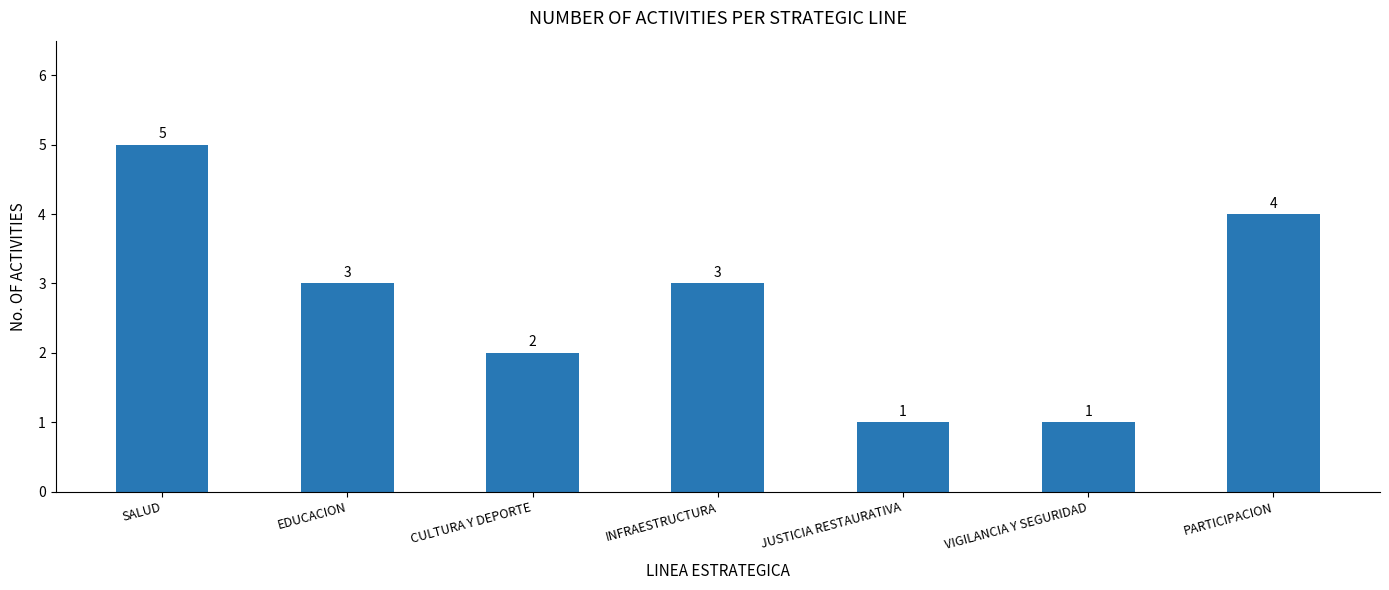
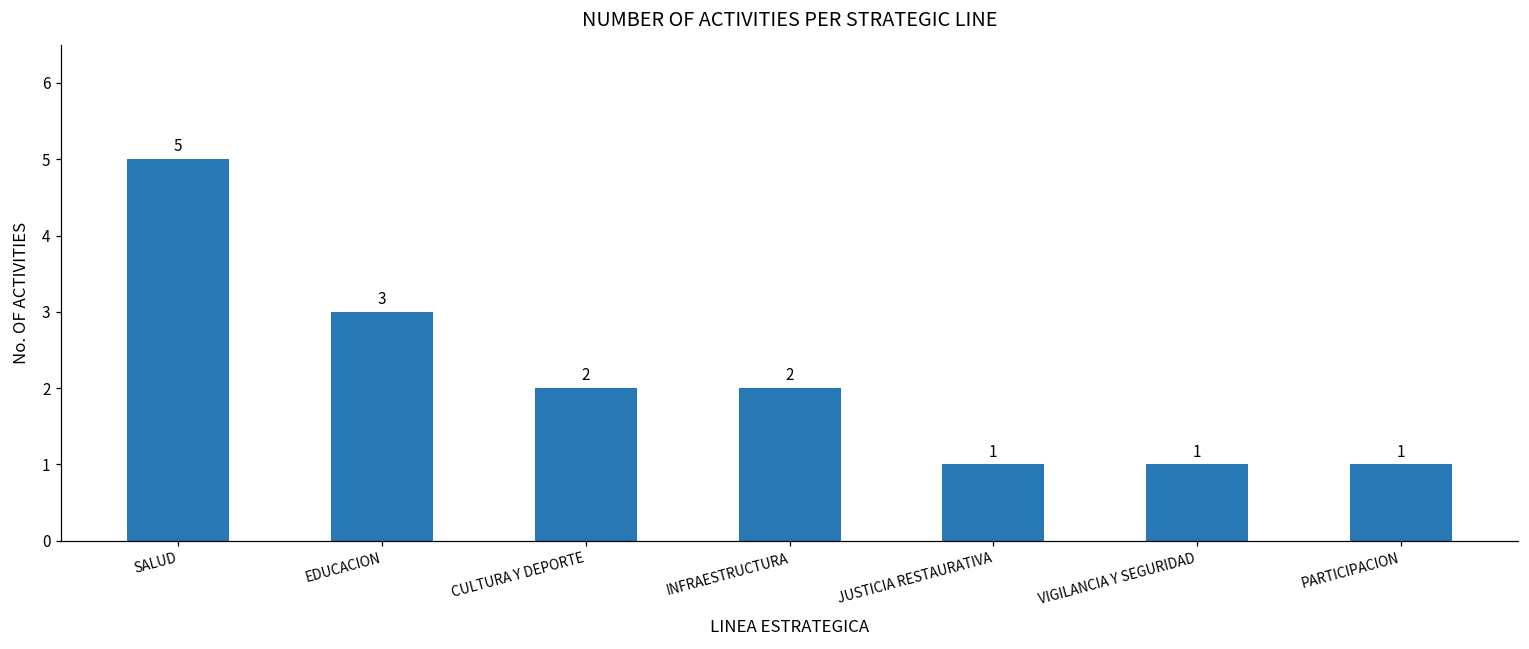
  {
    "SALUD": 5,
    "EDUCACION": 3,
    "CULTURA Y DEPORTE": 2,
-   "INFRAESTRUCTURA": 3,
+   "INFRAESTRUCTURA": 2,
    "JUSTICIA RESTAURATIVA": 1,
    "VIGILANCIA Y SEGURIDAD": 1,
-   "PARTICIPACION": 4
+   "PARTICIPACION": 1
  }
